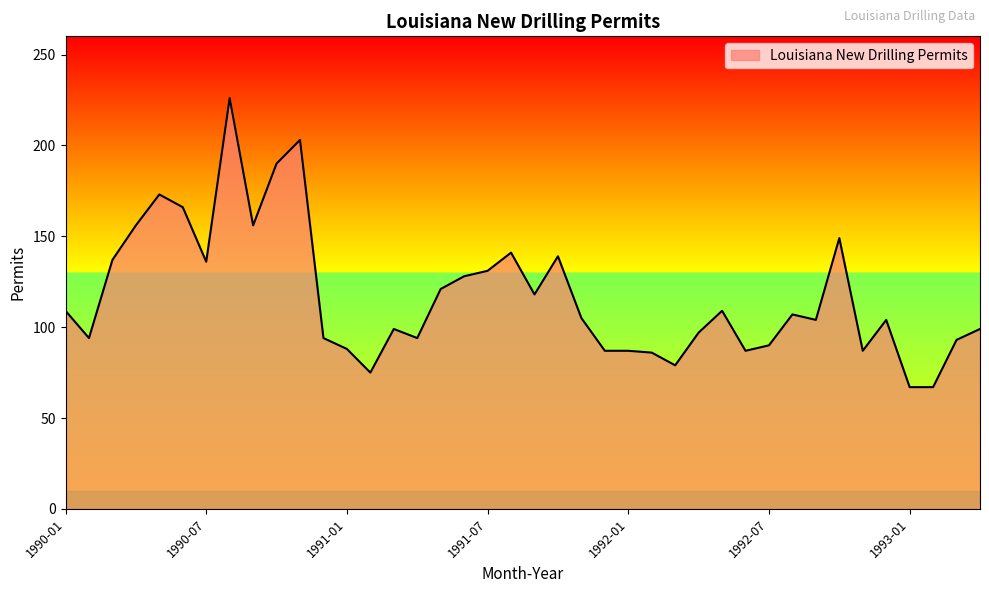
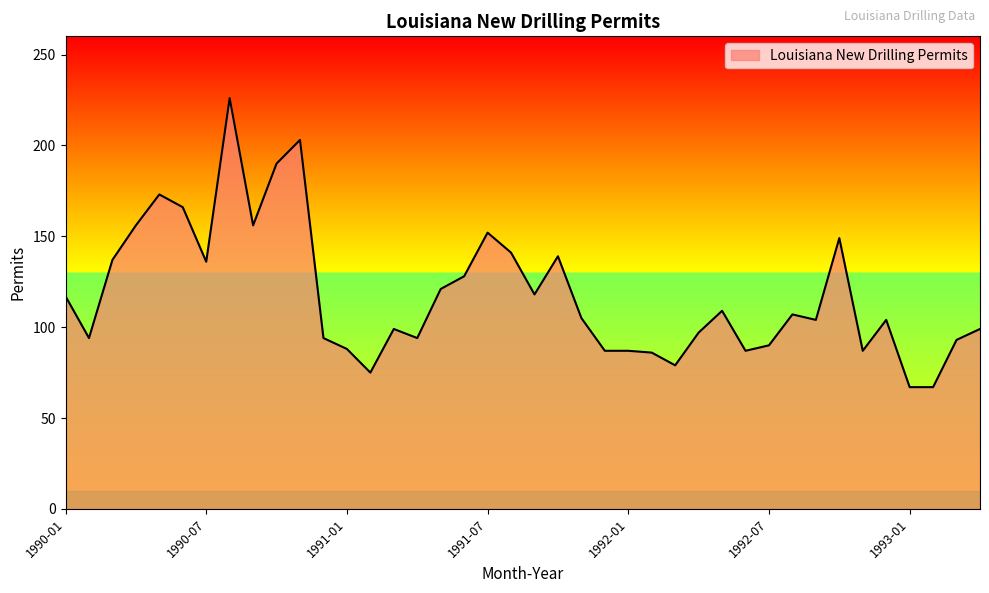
  {
-   "1990-01": 109,
+   "1990-01": 117,
    "1990-07": 136,
    "1991-01": 88,
-   "1991-07": 131,
+   "1991-07": 152,
    "1992-01": 87,
    "1992-07": 90,
    "1993-01": 67
  }
